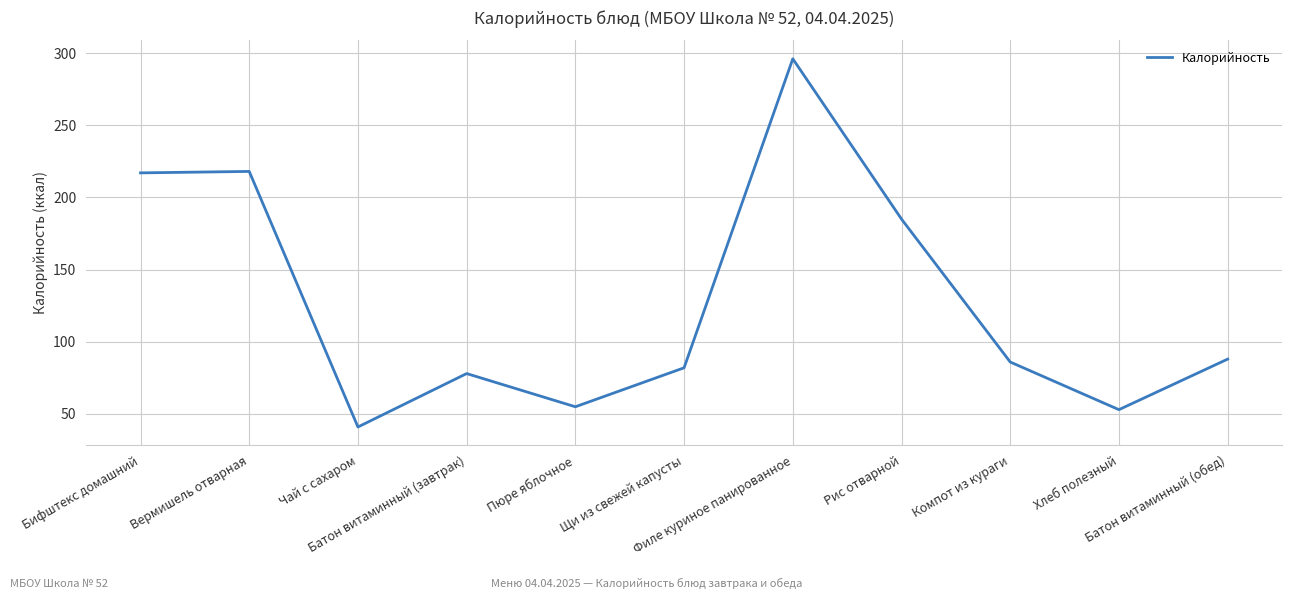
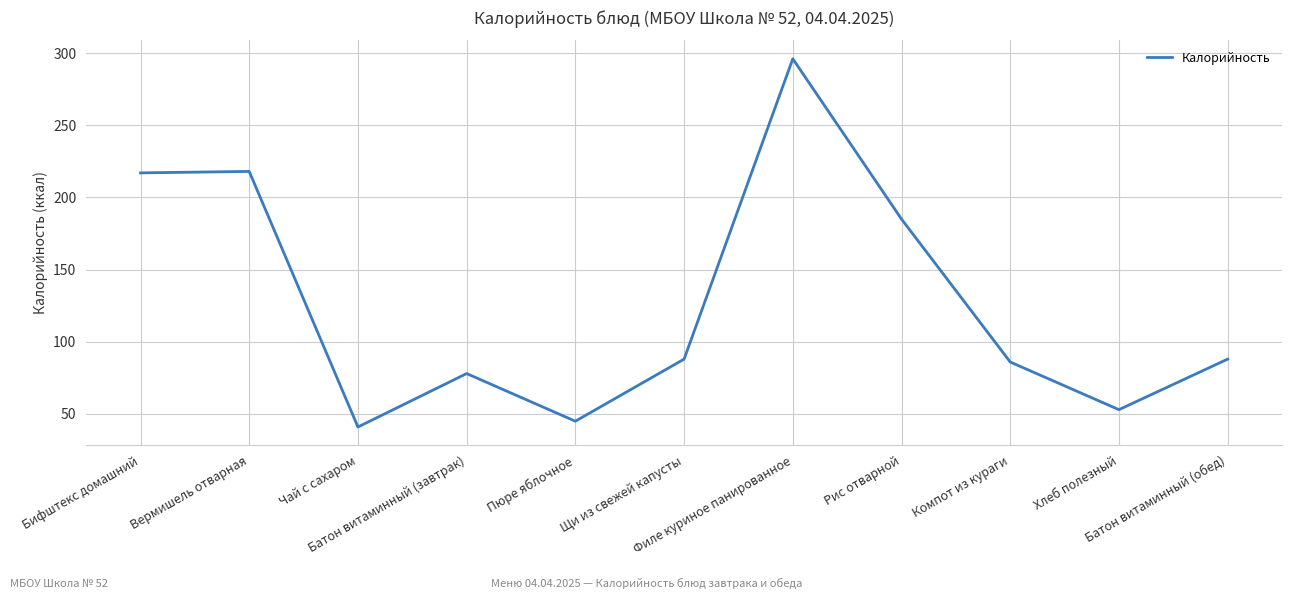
  {
    "Бифштекс домашний": 217,
    "Вермишель отварная": 218,
    "Чай с сахаром": 41,
    "Батон витаминный (завтрак)": 78,
-   "Пюре яблочное": 55,
-   "Щи из свежей капусты": 82,
+   "Пюре яблочное": 45,
+   "Щи из свежей капусты": 88,
    "Филе куриное панированное": 296,
    "Рис отварной": 185,
    "Компот из кураги": 86,
    "Хлеб полезный": 53,
    "Батон витаминный (обед)": 88
  }
